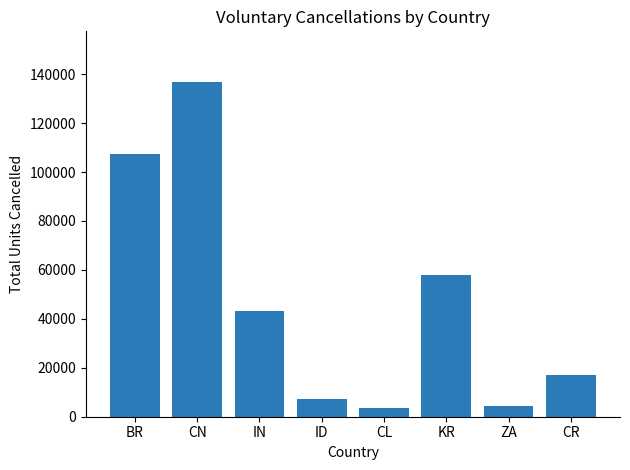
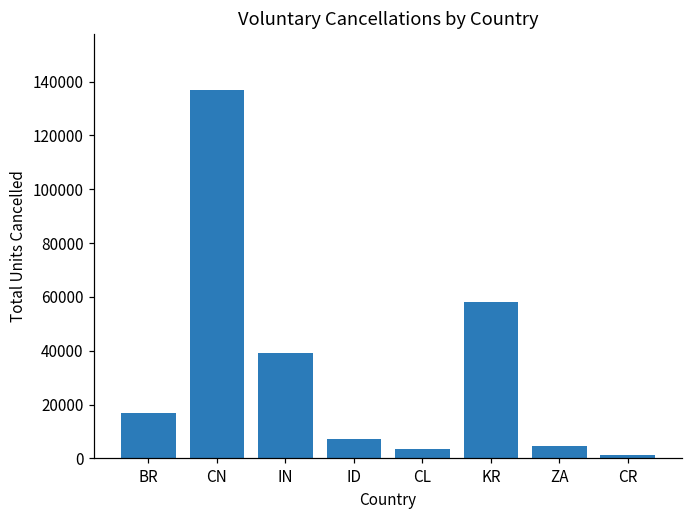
  {
-   "BR": 108000,
+   "BR": 17000,
    "CN": 137000,
-   "IN": 43000,
+   "IN": 39000,
    "ID": 7000,
    "CL": 3000,
    "KR": 58000,
    "ZA": 5000,
-   "CR": 17000
+   "CR": 1000
  }
